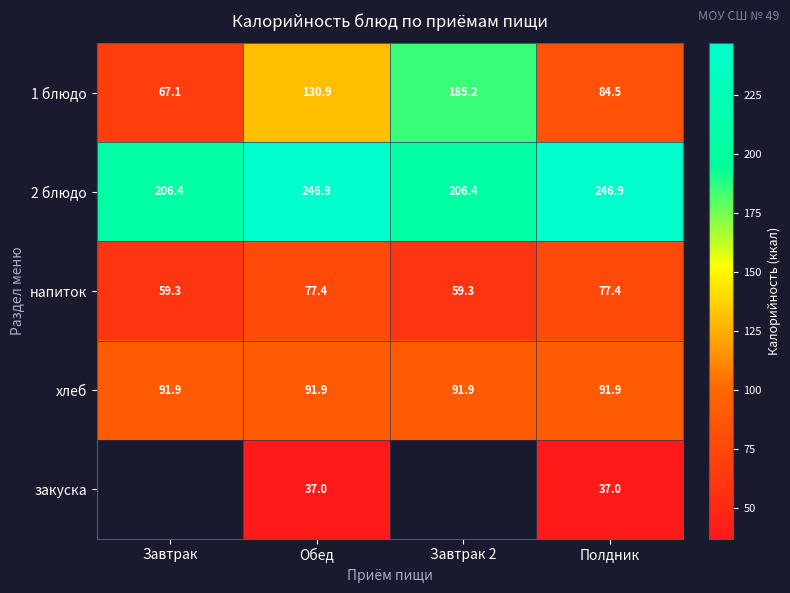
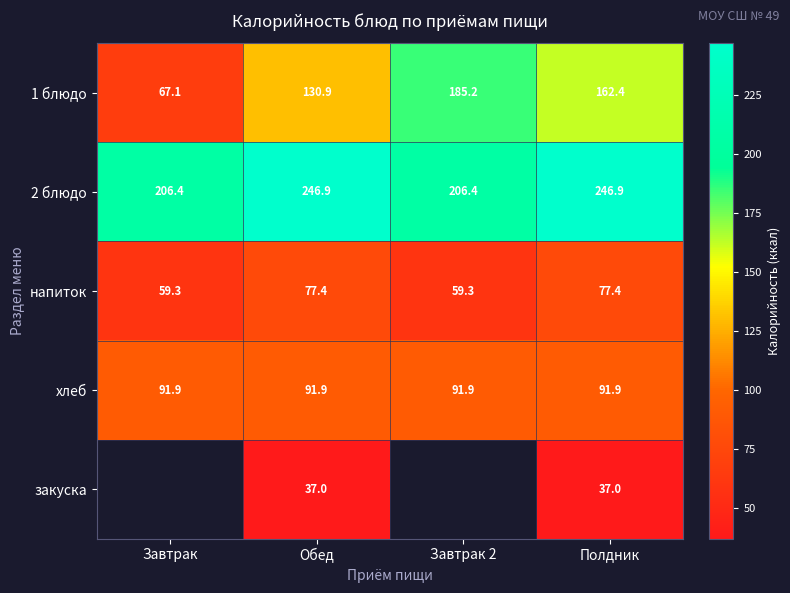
  {
    "1 блюдо": {
      "Завтрак": 67.1,
      "Обед": 130.9,
      "Завтрак 2": 185.2,
-     "Полдник": 84.5
+     "Полдник": 162.4
    },
    "2 блюдо": {
      "Завтрак": 206.4,
      "Обед": 246.9,
      "Завтрак 2": 206.4,
      "Полдник": 246.9
    },
    "напиток": {
      "Завтрак": 59.3,
      "Обед": 77.4,
      "Завтрак 2": 59.3,
      "Полдник": 77.4
    },
    "хлеб": {
      "Завтрак": 91.9,
      "Обед": 91.9,
      "Завтрак 2": 91.9,
      "Полдник": 91.9
    },
    "закуска": {
      "Обед": 37.0,
      "Полдник": 37.0
    }
  }
